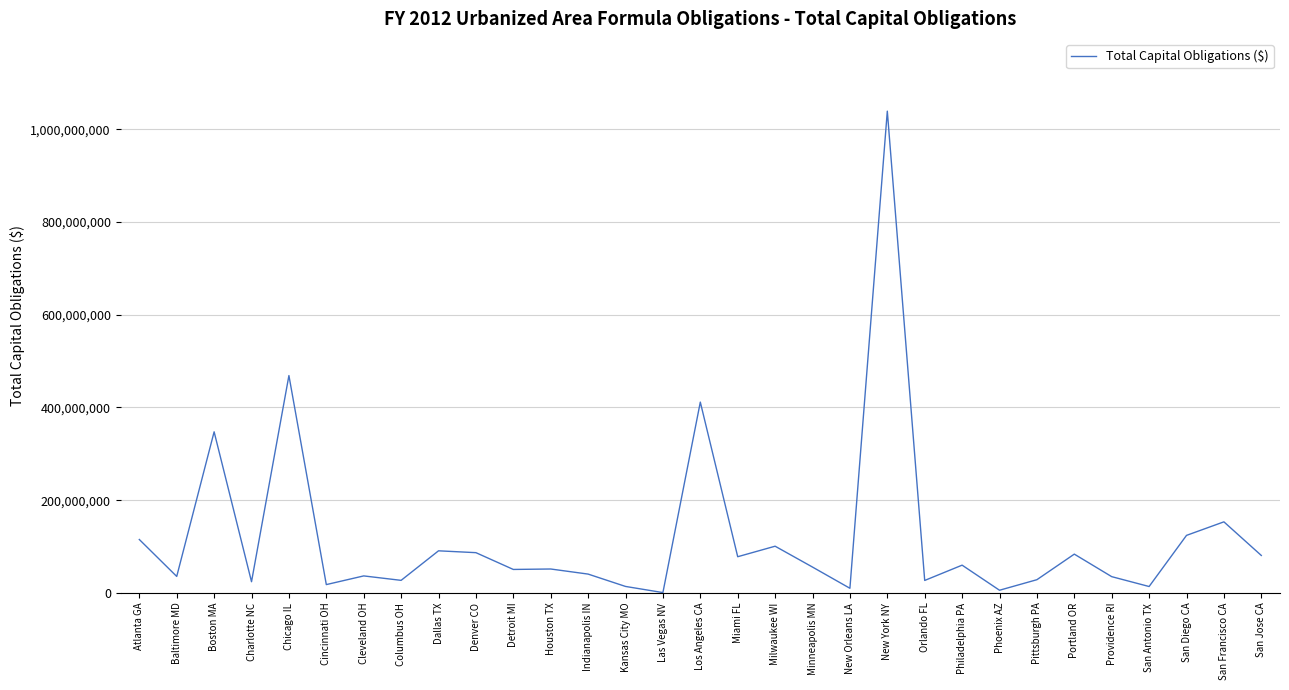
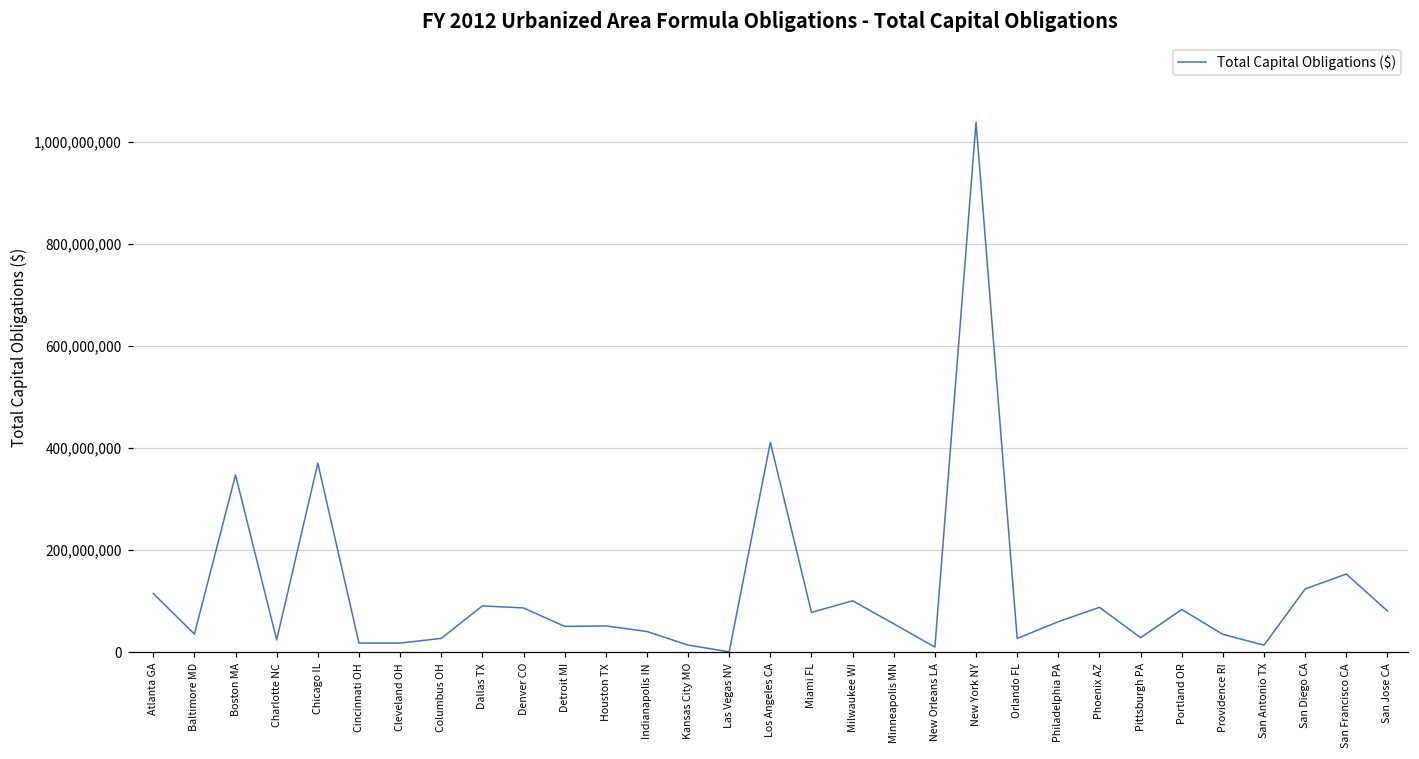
  {
    "Atlanta GA": "120,000,000",
    "Baltimore MD": "40,000,000",
    "Boston MA": "350,000,000",
    "Charlotte NC": "20,000,000",
-   "Chicago IL": "470,000,000",
+   "Chicago IL": "370,000,000",
    "Cincinnati OH": "20,000,000",
-   "Cleveland OH": "40,000,000",
+   "Cleveland OH": "20,000,000",
    "Columbus OH": "30,000,000",
    "Dallas TX": "90,000,000",
    "Denver CO": "90,000,000",
    "Detroit MI": "50,000,000",
    "Houston TX": "50,000,000",
    "Indianapolis IN": "40,000,000",
    "Kansas City MO": "10,000,000",
    "Las Vegas NV": "0",
    "Los Angeles CA": "410,000,000",
    "Miami FL": "80,000,000",
    "Milwaukee WI": "100,000,000",
    "Minneapolis MN": "60,000,000",
    "New Orleans LA": "10,000,000",
    "New York NY": "1,040,000,000",
    "Orlando FL": "30,000,000",
    "Philadelphia PA": "60,000,000",
-   "Phoenix AZ": "10,000,000",
+   "Phoenix AZ": "90,000,000",
    "Pittsburgh PA": "30,000,000",
    "Portland OR": "80,000,000",
    "Providence RI": "40,000,000",
    "San Antonio TX": "10,000,000",
    "San Diego CA": "120,000,000",
    "San Francisco CA": "150,000,000",
    "San Jose CA": "80,000,000"
  }
